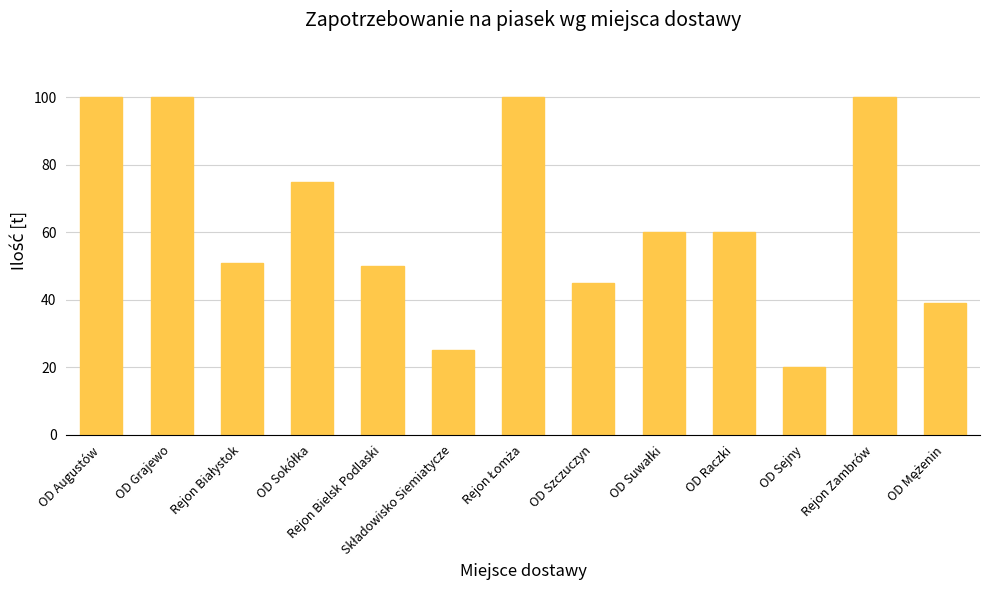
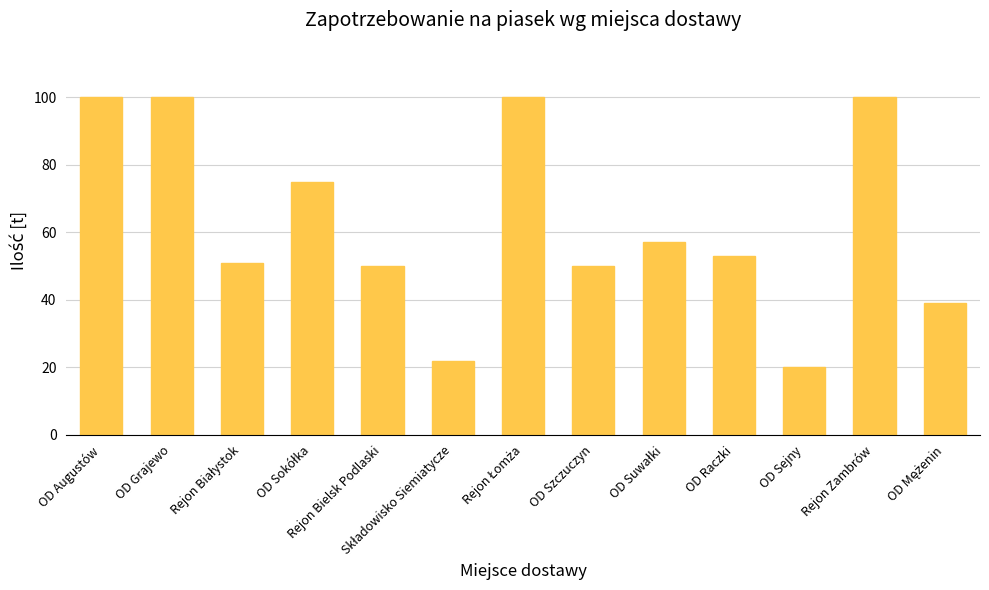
  {
    "OD Augustów": 100,
    "OD Grajewo": 100,
    "Rejon Białystok": 51,
    "OD Sokółka": 75,
    "Rejon Bielsk Podlaski": 50,
-   "Składowisko Siemiatycze": 25,
+   "Składowisko Siemiatycze": 22,
    "Rejon Łomża": 100,
-   "OD Szczuczyn": 45,
-   "OD Suwałki": 60,
-   "OD Raczki": 60,
+   "OD Szczuczyn": 50,
+   "OD Suwałki": 57,
+   "OD Raczki": 53,
    "OD Sejny": 20,
    "Rejon Zambrów": 100,
    "OD Mężenin": 39
  }
